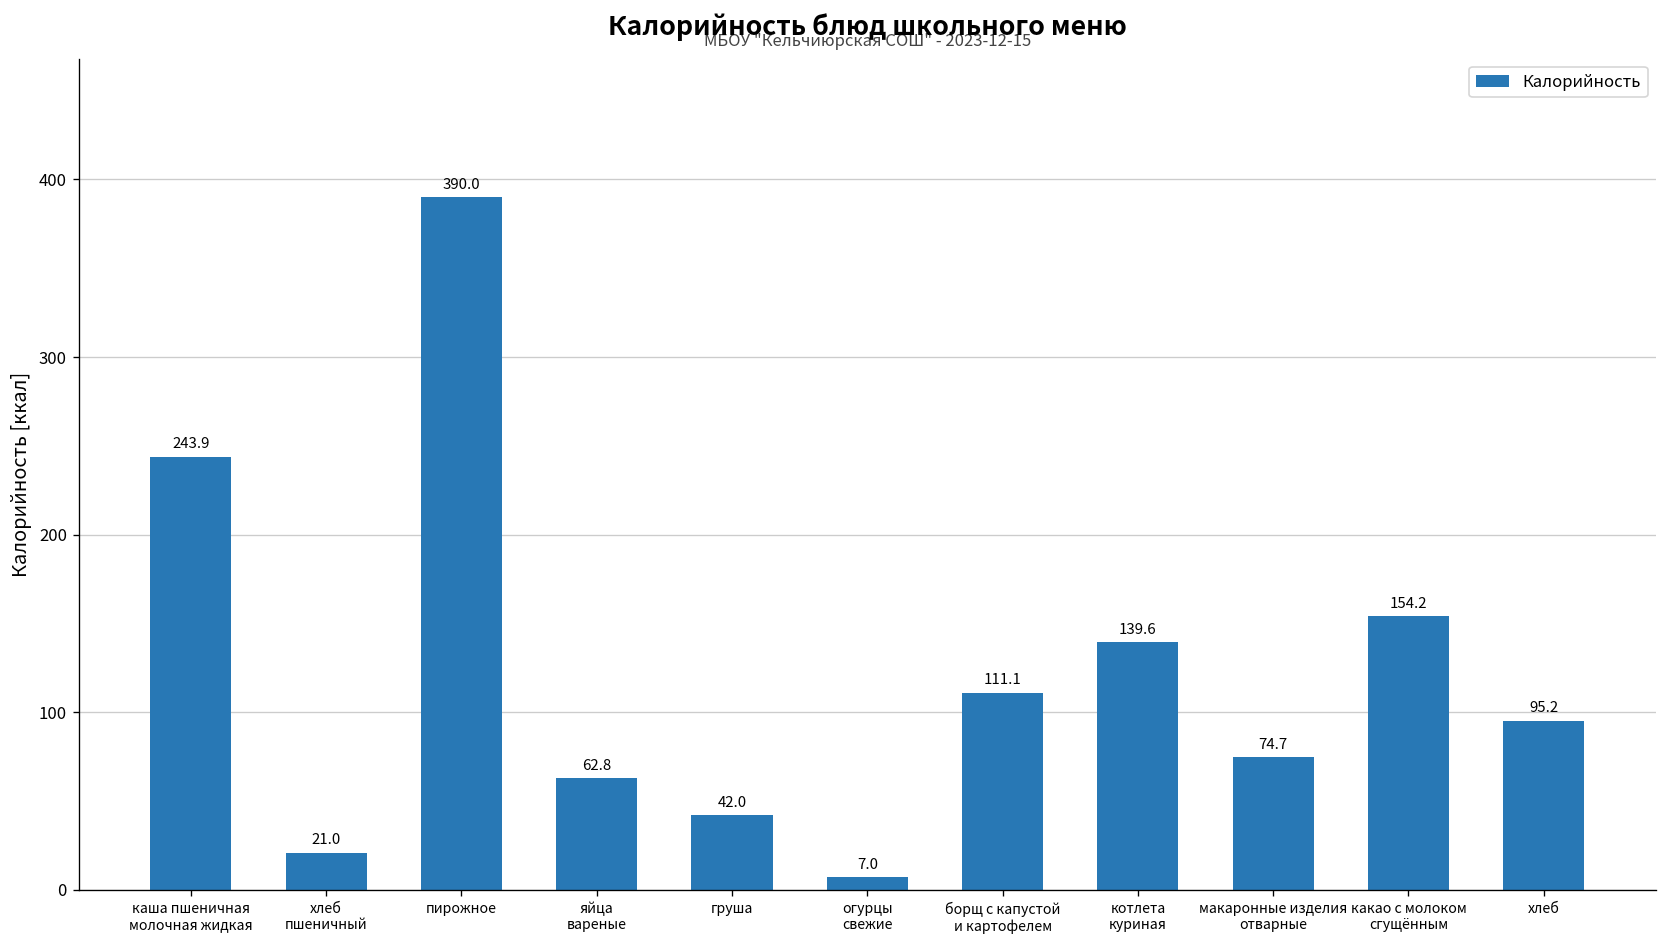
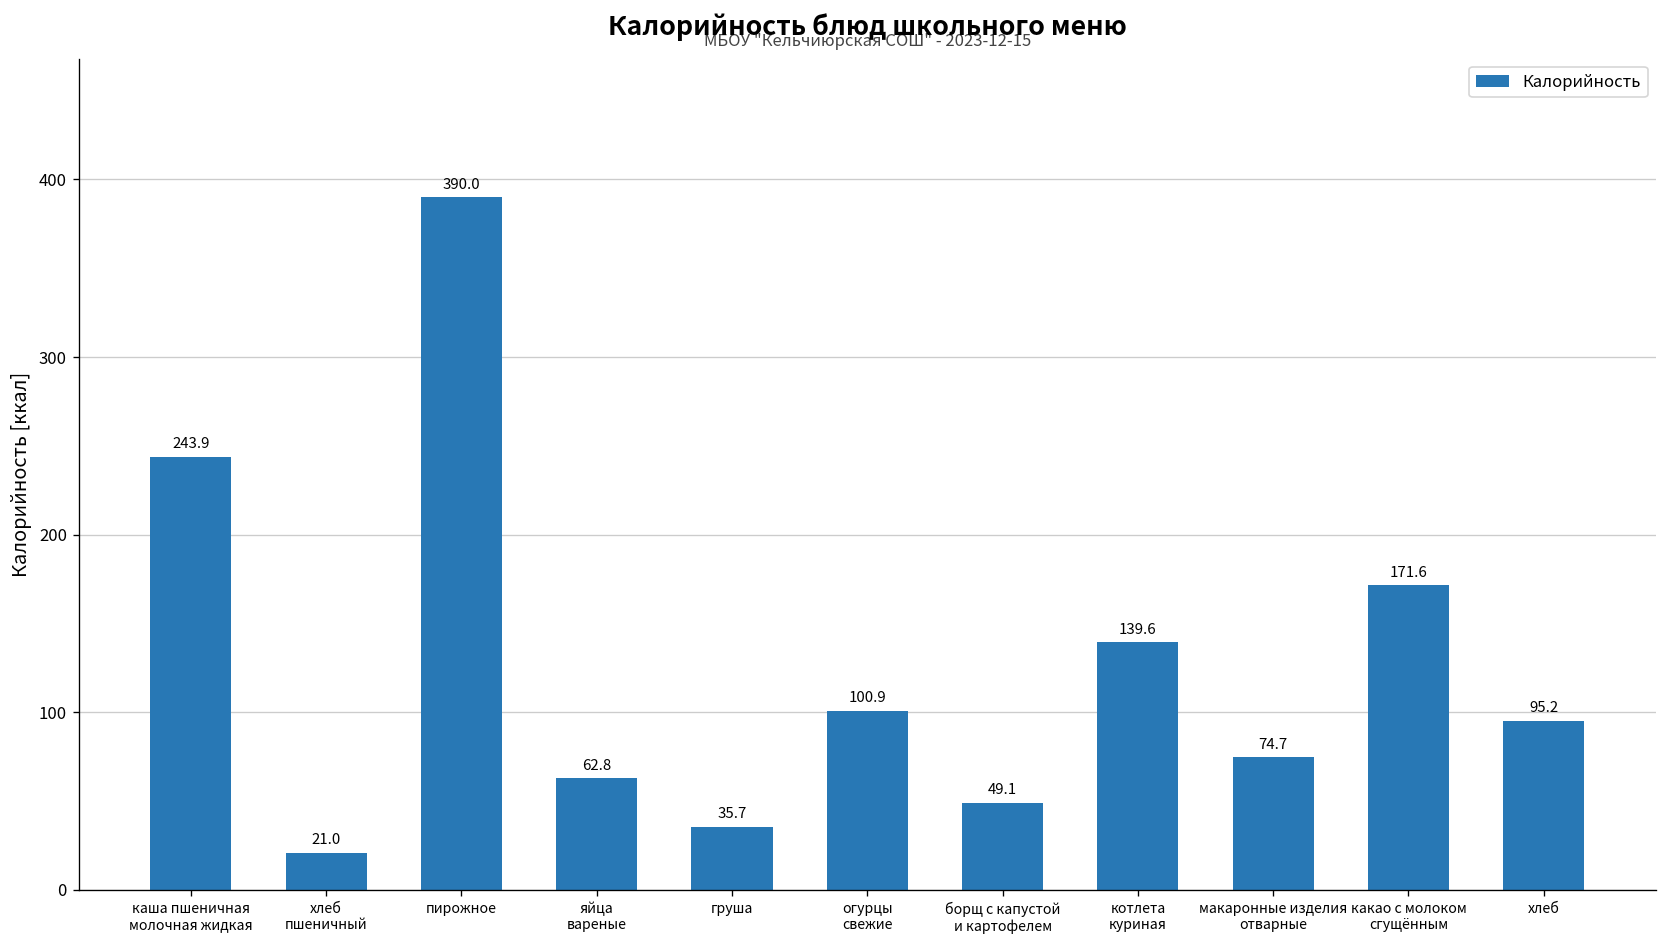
  {
    "каша пшеничная молочная жидкая": 243.9,
    "хлеб пшеничный": 21.0,
    "пирожное": 390.0,
    "яйца вареные": 62.8,
-   "груша": 42.0,
-   "огурцы свежие": 7.0,
-   "борщ с капустой и картофелем": 111.1,
+   "груша": 35.7,
+   "огурцы свежие": 100.9,
+   "борщ с капустой и картофелем": 49.1,
    "котлета куриная": 139.6,
    "макаронные изделия отварные": 74.7,
-   "какао с молоком сгущённым": 154.2,
+   "какао с молоком сгущённым": 171.6,
    "хлеб": 95.2
  }
